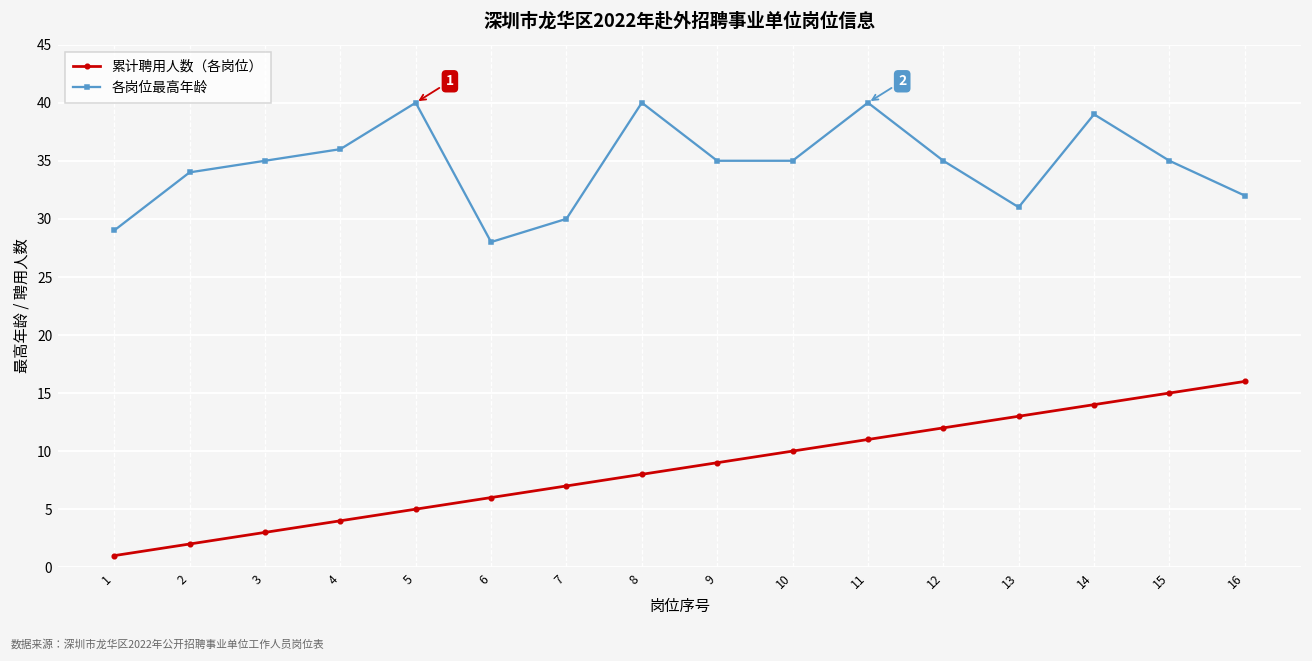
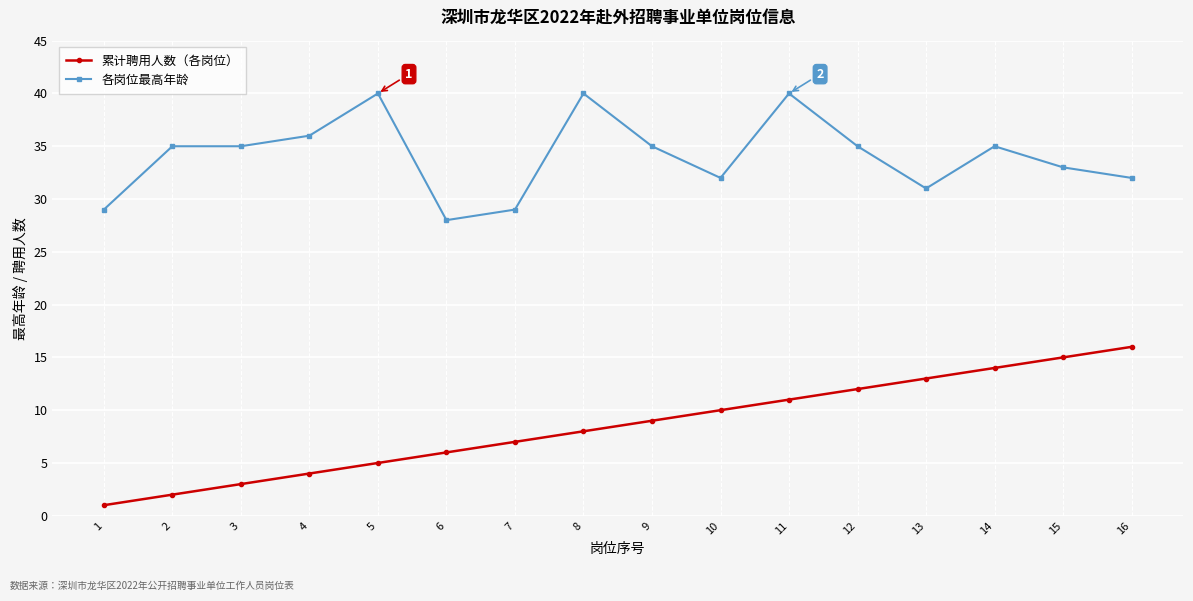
  {
    "累计聘用人数（各岗位）": {
      "1": 1,
      "2": 2,
      "3": 3,
      "4": 4,
      "5": 5,
      "6": 6,
      "7": 7,
      "8": 8,
      "9": 9,
      "10": 10,
      "11": 11,
      "12": 12,
      "13": 13,
      "14": 14,
      "15": 15,
      "16": 16
    },
    "各岗位最高年龄": {
      "1": 29,
-     "2": 34,
+     "2": 35,
      "3": 35,
      "4": 36,
      "5": 40,
      "6": 28,
-     "7": 30,
+     "7": 29,
      "8": 40,
      "9": 35,
-     "10": 35,
+     "10": 32,
      "11": 40,
      "12": 35,
      "13": 31,
-     "14": 39,
-     "15": 35,
+     "14": 35,
+     "15": 33,
      "16": 32
    }
  }
